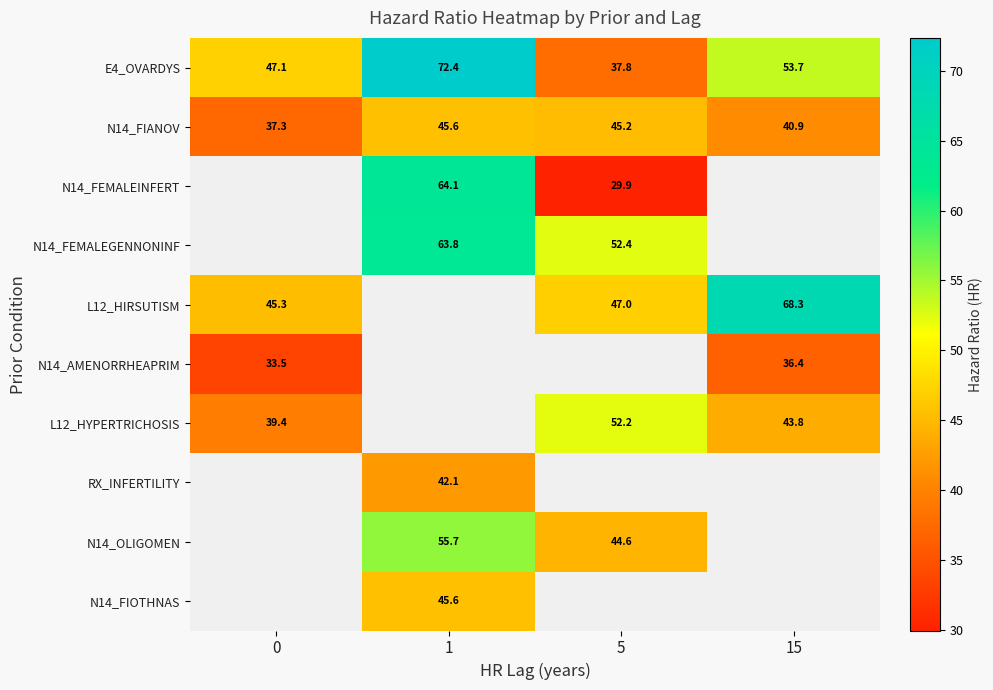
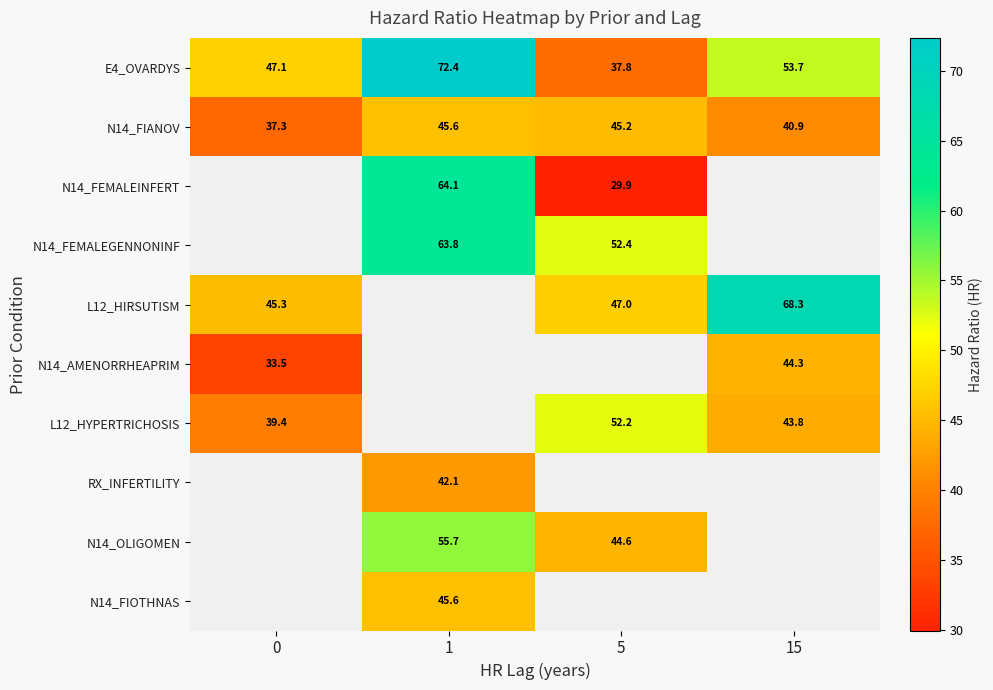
  {
    "E4_OVARDYS": {
      "0": 47.1,
      "1": 72.4,
      "5": 37.8,
      "15": 53.7
    },
    "N14_FIANOV": {
      "0": 37.3,
      "1": 45.6,
      "5": 45.2,
      "15": 40.9
    },
    "N14_FEMALEINFERT": {
      "1": 64.1,
      "5": 29.9
    },
    "N14_FEMALEGENNONINF": {
      "1": 63.8,
      "5": 52.4
    },
    "L12_HIRSUTISM": {
      "0": 45.3,
      "5": 47.0,
      "15": 68.3
    },
    "N14_AMENORRHEAPRIM": {
      "0": 33.5,
-     "15": 36.4
+     "15": 44.3
    },
    "L12_HYPERTRICHOSIS": {
      "0": 39.4,
      "5": 52.2,
      "15": 43.8
    },
    "RX_INFERTILITY": {
      "1": 42.1
    },
    "N14_OLIGOMEN": {
      "1": 55.7,
      "5": 44.6
    },
    "N14_FIOTHNAS": {
      "1": 45.6
    }
  }
